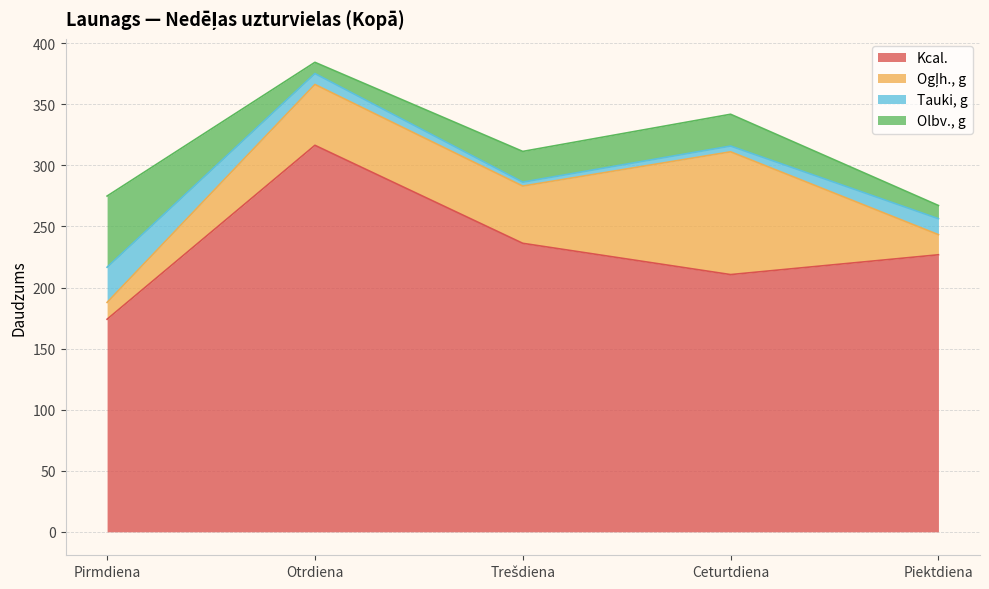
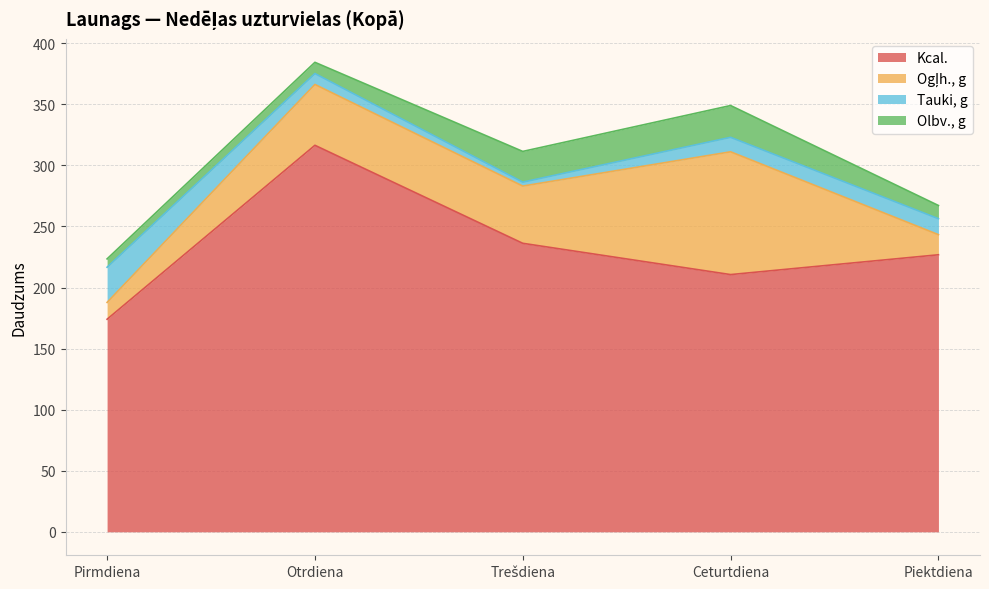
  {
    "Kcal.": {
      "Pirmdiena": 174,
      "Otrdiena": 316,
      "Trešdiena": 236,
      "Ceturtdiena": 211,
      "Piektdiena": 227
    },
    "Ogļh., g": {
      "Pirmdiena": 14,
      "Otrdiena": 50,
      "Trešdiena": 47,
      "Ceturtdiena": 101,
      "Piektdiena": 16
    },
    "Tauki, g": {
      "Pirmdiena": 29,
      "Otrdiena": 9,
      "Trešdiena": 3,
-     "Ceturtdiena": 5,
+     "Ceturtdiena": 12,
      "Piektdiena": 13
    },
    "Olbv., g": {
-     "Pirmdiena": 58,
+     "Pirmdiena": 7,
      "Otrdiena": 9,
      "Trešdiena": 25,
      "Ceturtdiena": 26,
      "Piektdiena": 11
    }
  }
